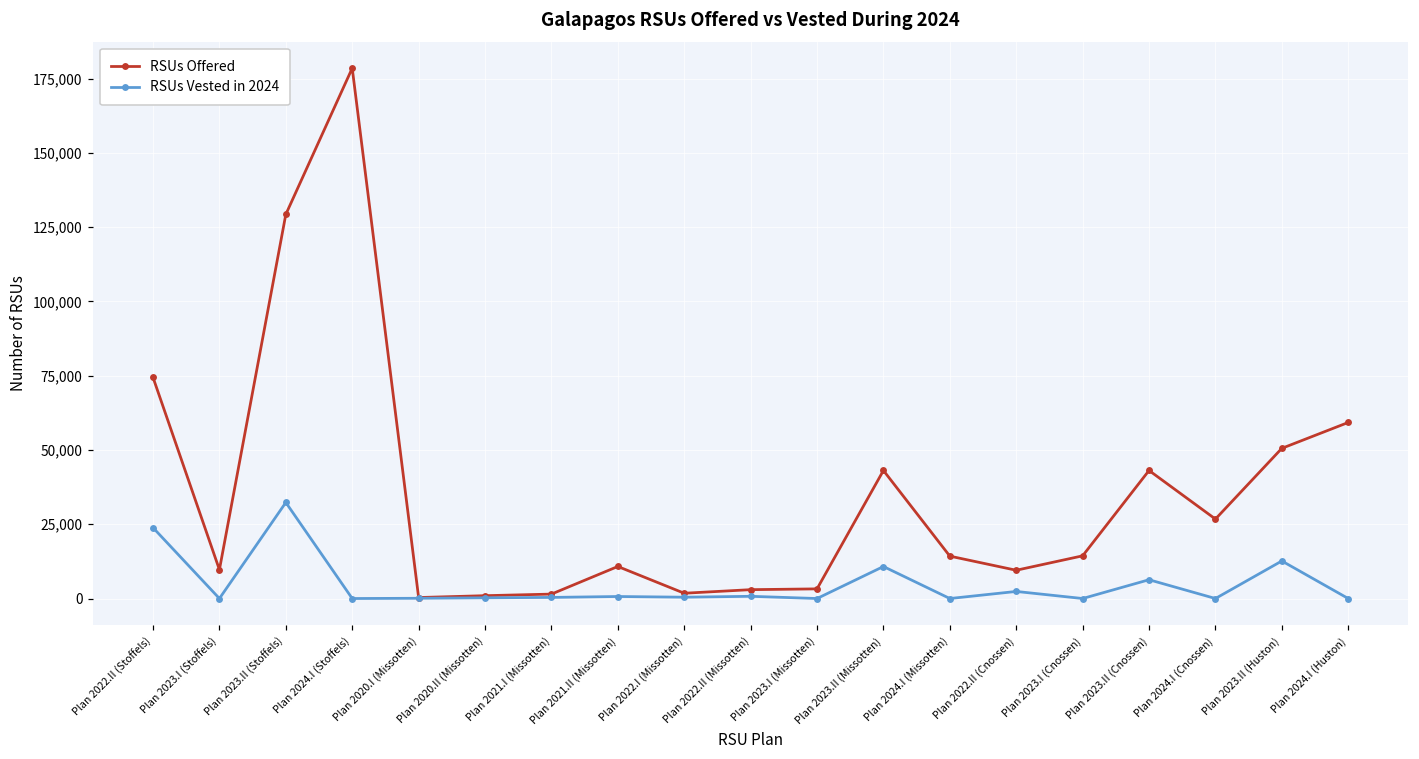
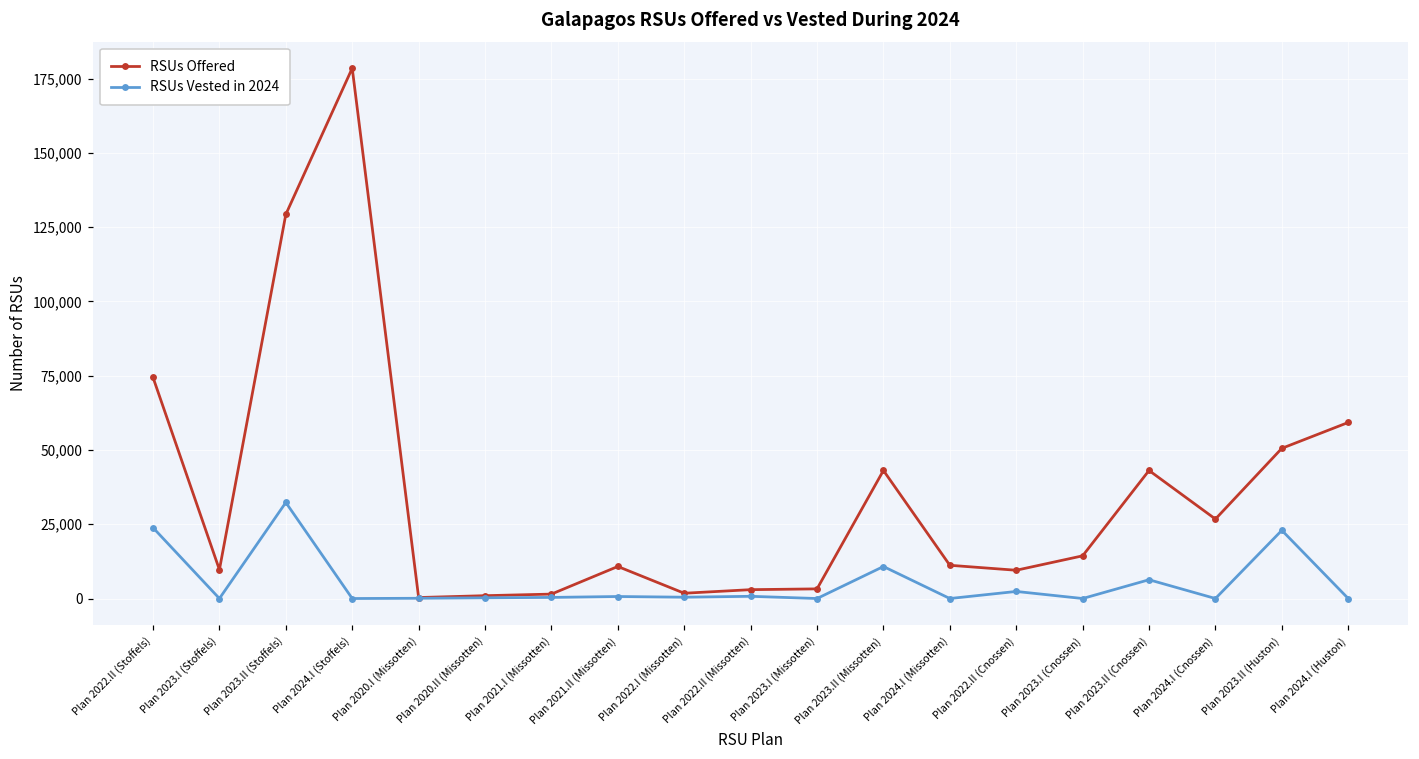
  {
    "RSUs Offered": {
      "Plan 2022.II (Stoffels)": "74,000",
      "Plan 2023.I (Stoffels)": "10,000",
      "Plan 2023.II (Stoffels)": "129,000",
      "Plan 2024.I (Stoffels)": "178,000",
      "Plan 2021.I (Missotten)": "1,000",
      "Plan 2021.II (Missotten)": "11,000",
      "Plan 2022.I (Missotten)": "2,000",
      "Plan 2022.II (Missotten)": "3,000",
      "Plan 2023.I (Missotten)": "3,000",
      "Plan 2023.II (Missotten)": "43,000",
-     "Plan 2024.I (Missotten)": "14,000",
+     "Plan 2024.I (Missotten)": "11,000",
      "Plan 2022.II (Cnossen)": "10,000",
      "Plan 2023.I (Cnossen)": "14,000",
      "Plan 2023.II (Cnossen)": "43,000",
      "Plan 2024.I (Cnossen)": "27,000",
      "Plan 2023.II (Huston)": "51,000",
      "Plan 2024.I (Huston)": "59,000"
    },
    "RSUs Vested in 2024": {
      "Plan 2022.II (Stoffels)": "24,000",
      "Plan 2023.I (Stoffels)": "0",
      "Plan 2023.II (Stoffels)": "32,000",
      "Plan 2024.I (Stoffels)": "0",
      "Plan 2021.I (Missotten)": "0",
      "Plan 2021.II (Missotten)": "1,000",
      "Plan 2022.I (Missotten)": "0",
      "Plan 2022.II (Missotten)": "1,000",
      "Plan 2023.I (Missotten)": "0",
      "Plan 2023.II (Missotten)": "11,000",
      "Plan 2024.I (Missotten)": "0",
      "Plan 2022.II (Cnossen)": "2,000",
      "Plan 2023.I (Cnossen)": "0",
      "Plan 2023.II (Cnossen)": "6,000",
      "Plan 2024.I (Cnossen)": "0",
-     "Plan 2023.II (Huston)": "13,000",
+     "Plan 2023.II (Huston)": "23,000",
      "Plan 2024.I (Huston)": "0"
    }
  }
